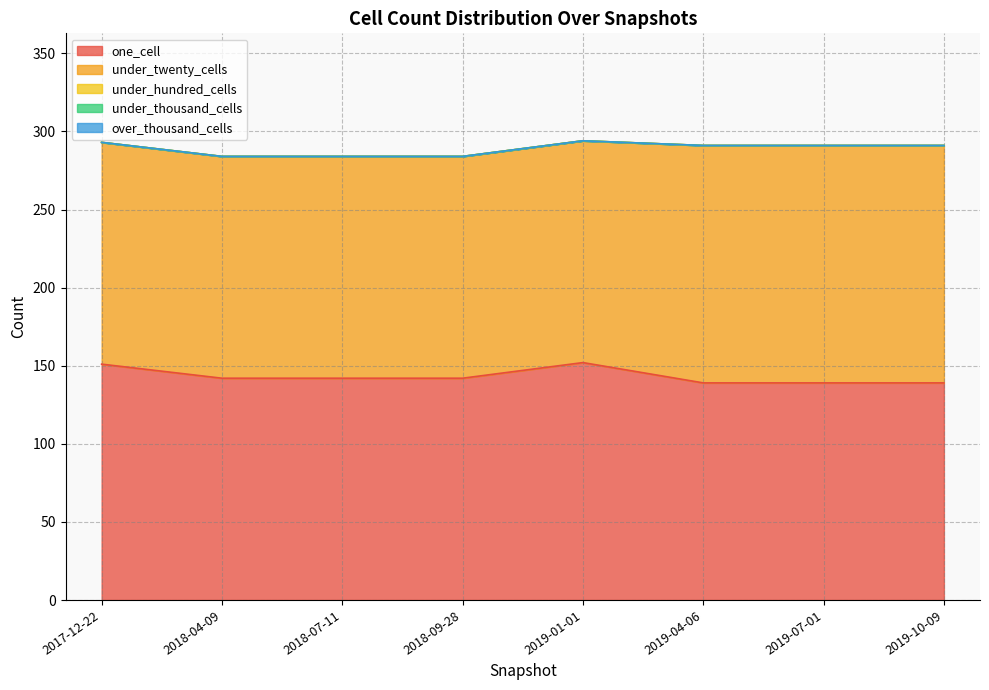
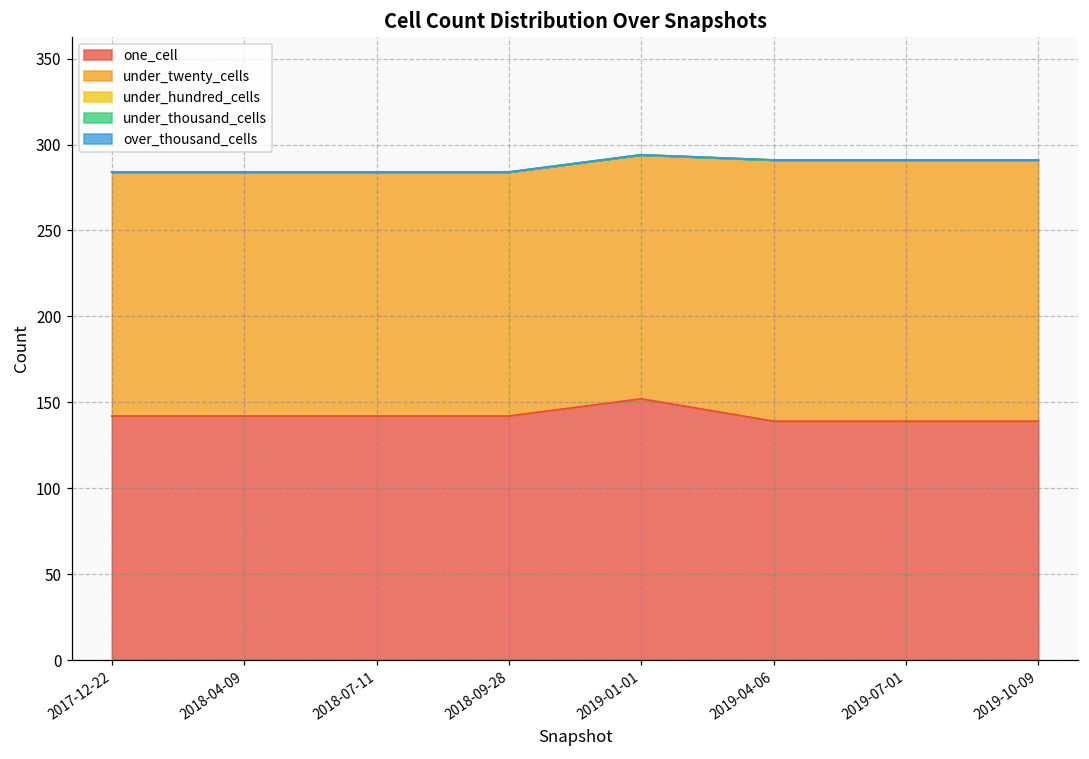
  {
    "one_cell": {
-     "2017-12-22": 151,
+     "2017-12-22": 142,
      "2018-04-09": 142,
      "2018-07-11": 142,
      "2018-09-28": 142,
      "2019-01-01": 152,
      "2019-04-06": 139,
      "2019-07-01": 139,
      "2019-10-09": 139
    }
  }
